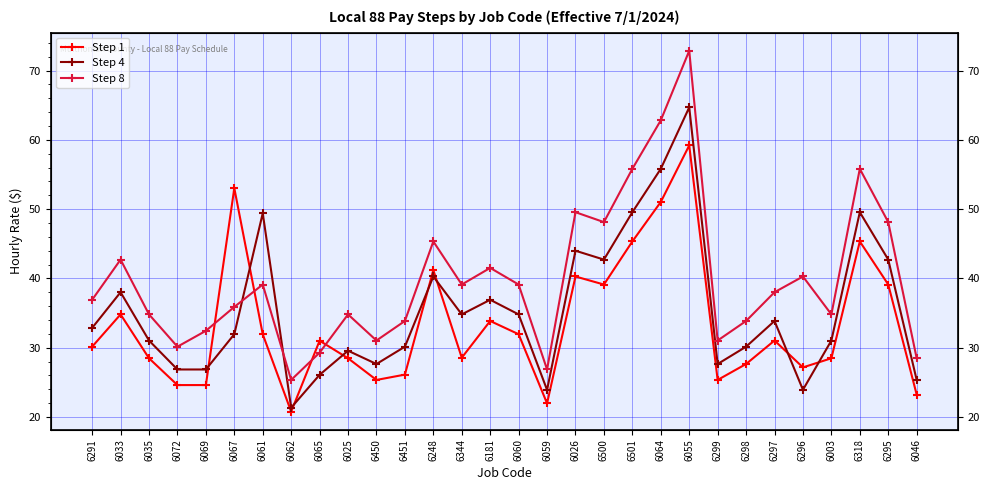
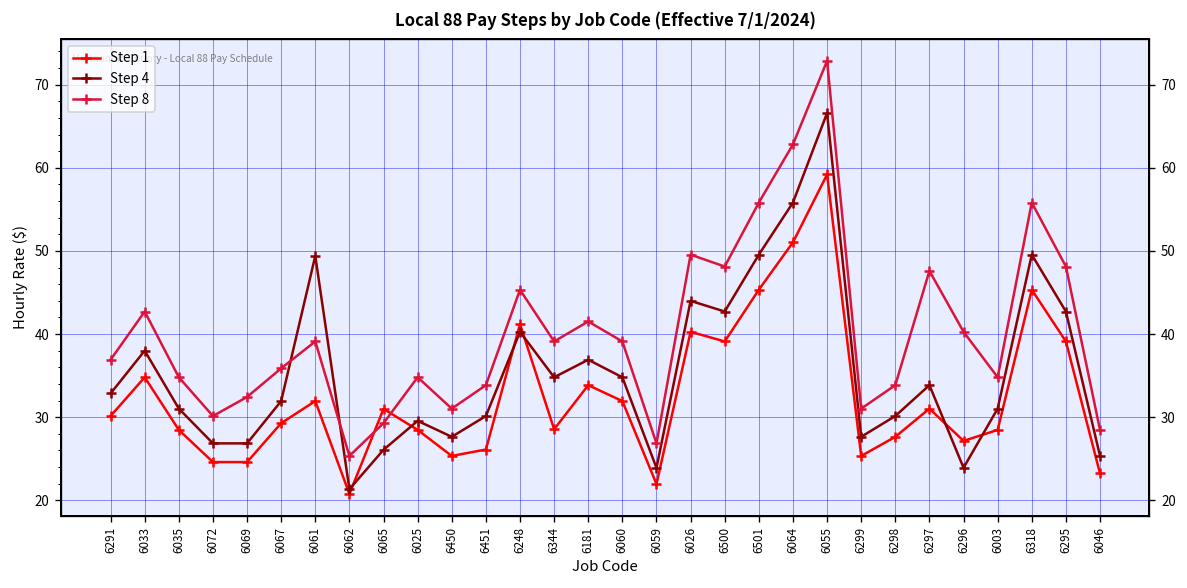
  {
    "Step 1": {
      "6291": 30,
      "6033": 35,
      "6035": 28,
      "6072": 25,
      "6069": 25,
-     "6067": 53,
+     "6067": 29,
      "6061": 32,
      "6062": 21,
      "6065": 31,
      "6025": 28,
      "6450": 25,
      "6451": 26,
      "6248": 41,
      "6344": 29,
      "6181": 34,
      "6060": 32,
      "6059": 22,
      "6026": 40,
      "6500": 39,
      "6501": 45,
      "6064": 51,
      "6055": 59,
      "6299": 25,
      "6298": 28,
      "6297": 31,
      "6296": 27,
      "6003": 28,
      "6318": 45,
      "6295": 39,
      "6046": 23
    },
    "Step 4": {
      "6291": 33,
      "6033": 38,
      "6035": 31,
      "6072": 27,
      "6069": 27,
      "6067": 32,
      "6061": 49,
      "6062": 21,
      "6065": 26,
      "6025": 30,
      "6450": 28,
      "6451": 30,
      "6248": 40,
      "6344": 35,
      "6181": 37,
      "6060": 35,
      "6059": 24,
      "6026": 44,
      "6500": 43,
      "6501": 50,
      "6064": 56,
-     "6055": 65,
+     "6055": 67,
      "6299": 28,
      "6298": 30,
      "6297": 34,
      "6296": 24,
      "6003": 31,
      "6318": 50,
      "6295": 43,
      "6046": 25
    },
    "Step 8": {
      "6291": 37,
      "6033": 43,
      "6035": 35,
      "6072": 30,
      "6069": 32,
      "6067": 36,
      "6061": 39,
      "6062": 25,
      "6065": 29,
      "6025": 35,
      "6450": 31,
      "6451": 34,
      "6248": 45,
      "6344": 39,
      "6181": 42,
      "6060": 39,
      "6059": 27,
      "6026": 50,
      "6500": 48,
      "6501": 56,
      "6064": 63,
      "6055": 73,
      "6299": 31,
      "6298": 34,
-     "6297": 38,
+     "6297": 48,
      "6296": 40,
      "6003": 35,
      "6318": 56,
      "6295": 48,
      "6046": 28
    }
  }
